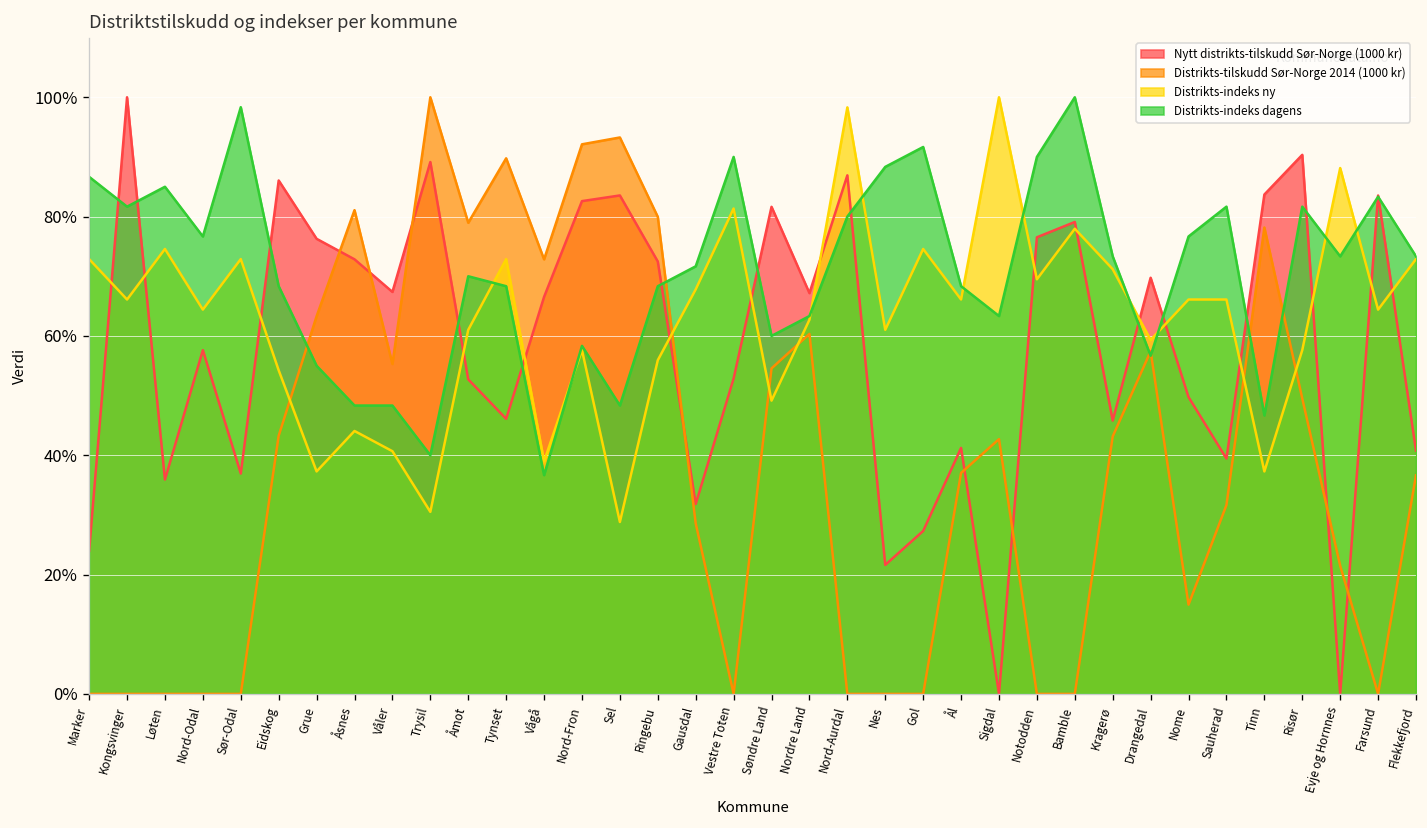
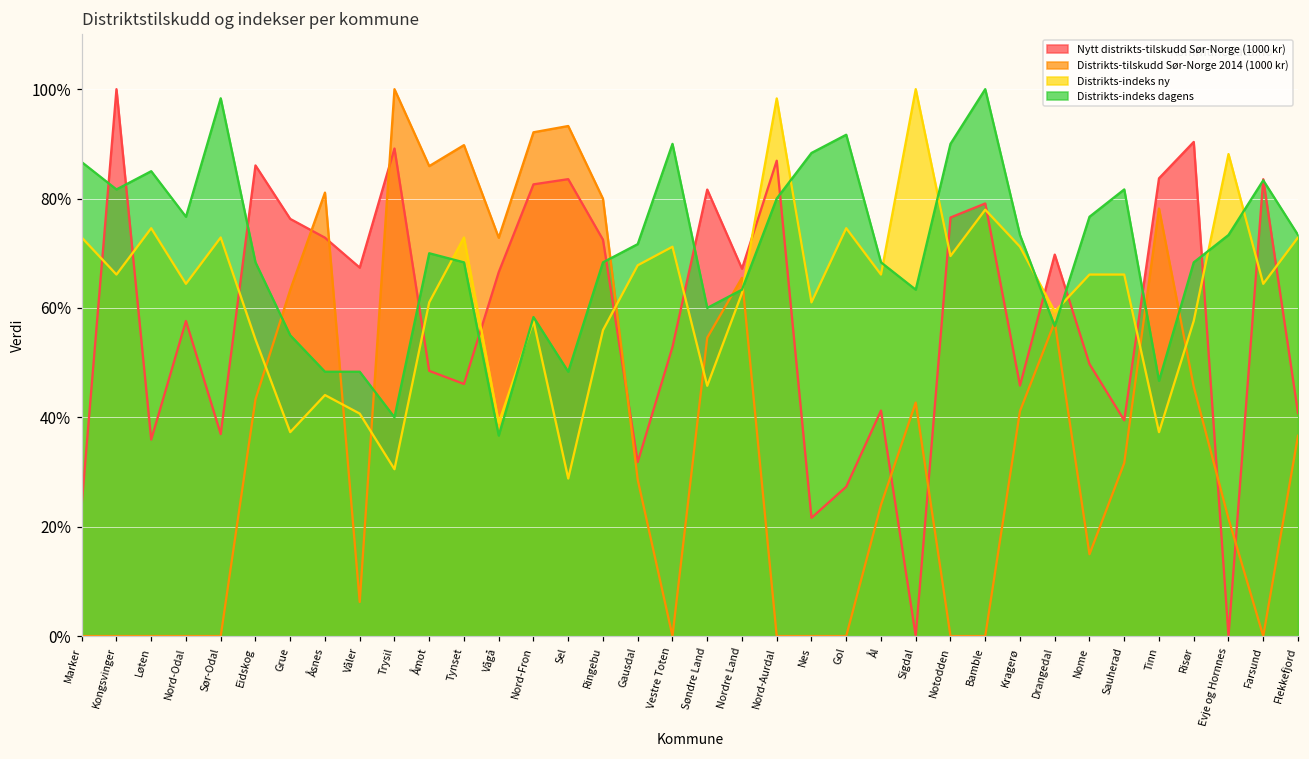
  {
    "Nytt distrikts-tilskudd Sør-Norge (1000 kr)": {
      "Marker": "24%",
      "Kongsvinger": "100%",
      "Løten": "36%",
      "Nord-Odal": "58%",
      "Sør-Odal": "37%",
      "Eidskog": "86%",
      "Grue": "76%",
      "Åsnes": "73%",
      "Våler": "67%",
      "Trysil": "89%",
-     "Åmot": "53%",
+     "Åmot": "48%",
      "Tynset": "46%",
      "Vågå": "67%",
      "Nord-Fron": "83%",
      "Sel": "84%",
      "Ringebu": "72%",
      "Gausdal": "32%",
      "Vestre Toten": "53%",
      "Søndre Land": "82%",
      "Nordre Land": "67%",
      "Nord-Aurdal": "87%",
      "Nes": "22%",
      "Gol": "27%",
      "Ål": "41%",
      "Sigdal": "0%",
      "Notodden": "77%",
      "Bamble": "79%",
      "Kragerø": "46%",
      "Drangedal": "70%",
      "Nome": "50%",
      "Sauherad": "39%",
      "Tinn": "84%",
      "Risør": "90%",
      "Evje og Hornnes": "0%",
      "Flekkefjord": "41%"
    },
    "Distrikts-tilskudd Sør-Norge 2014 (1000 kr)": {
      "Marker": "0%",
      "Kongsvinger": "0%",
      "Løten": "0%",
      "Nord-Odal": "0%",
      "Sør-Odal": "0%",
      "Eidskog": "43%",
      "Grue": "63%",
      "Åsnes": "81%",
-     "Våler": "55%",
+     "Våler": "6%",
      "Trysil": "100%",
-     "Åmot": "79%",
+     "Åmot": "86%",
      "Tynset": "90%",
      "Vågå": "73%",
      "Nord-Fron": "92%",
      "Sel": "93%",
      "Ringebu": "80%",
      "Gausdal": "29%",
      "Vestre Toten": "0%",
      "Søndre Land": "55%",
-     "Nordre Land": "60%",
+     "Nordre Land": "66%",
      "Nord-Aurdal": "0%",
      "Nes": "0%",
      "Gol": "0%",
-     "Ål": "37%",
+     "Ål": "24%",
      "Sigdal": "43%",
      "Notodden": "0%",
      "Bamble": "0%",
-     "Kragerø": "43%",
+     "Kragerø": "41%",
      "Drangedal": "57%",
      "Nome": "15%",
      "Sauherad": "32%",
      "Tinn": "78%",
-     "Risør": "50%",
+     "Risør": "46%",
      "Evje og Hornnes": "21%",
      "Farsund": "0%",
      "Flekkefjord": "37%"
    },
    "Distrikts-indeks ny": {
      "Marker": "73%",
      "Kongsvinger": "66%",
      "Løten": "75%",
      "Nord-Odal": "64%",
      "Sør-Odal": "73%",
      "Eidskog": "54%",
      "Grue": "37%",
      "Åsnes": "44%",
      "Våler": "41%",
      "Trysil": "31%",
      "Åmot": "61%",
      "Tynset": "73%",
      "Vågå": "39%",
      "Nord-Fron": "58%",
      "Sel": "29%",
      "Ringebu": "56%",
      "Gausdal": "68%",
-     "Vestre Toten": "81%",
-     "Søndre Land": "49%",
+     "Vestre Toten": "71%",
+     "Søndre Land": "46%",
      "Nordre Land": "63%",
      "Nord-Aurdal": "98%",
      "Nes": "61%",
      "Gol": "75%",
      "Ål": "66%",
      "Sigdal": "100%",
      "Notodden": "69%",
      "Bamble": "78%",
      "Kragerø": "71%",
      "Drangedal": "59%",
      "Nome": "66%",
      "Sauherad": "66%",
      "Tinn": "37%",
      "Risør": "58%",
      "Evje og Hornnes": "88%",
      "Farsund": "64%"
    },
    "Distrikts-indeks dagens": {
      "Marker": "87%",
      "Kongsvinger": "82%",
      "Løten": "85%",
      "Nord-Odal": "77%",
      "Sør-Odal": "98%",
      "Eidskog": "68%",
      "Grue": "55%",
      "Åsnes": "48%",
      "Våler": "48%",
      "Trysil": "40%",
      "Åmot": "70%",
      "Tynset": "68%",
      "Vågå": "37%",
      "Nord-Fron": "58%",
      "Sel": "48%",
      "Ringebu": "68%",
      "Gausdal": "72%",
      "Vestre Toten": "90%",
      "Søndre Land": "60%",
      "Nordre Land": "63%",
      "Nord-Aurdal": "80%",
      "Nes": "88%",
      "Gol": "92%",
      "Ål": "68%",
      "Sigdal": "63%",
      "Notodden": "90%",
      "Bamble": "100%",
      "Kragerø": "73%",
      "Drangedal": "57%",
      "Nome": "77%",
      "Sauherad": "82%",
      "Tinn": "47%",
-     "Risør": "82%",
+     "Risør": "68%",
      "Evje og Hornnes": "73%"
    }
  }
